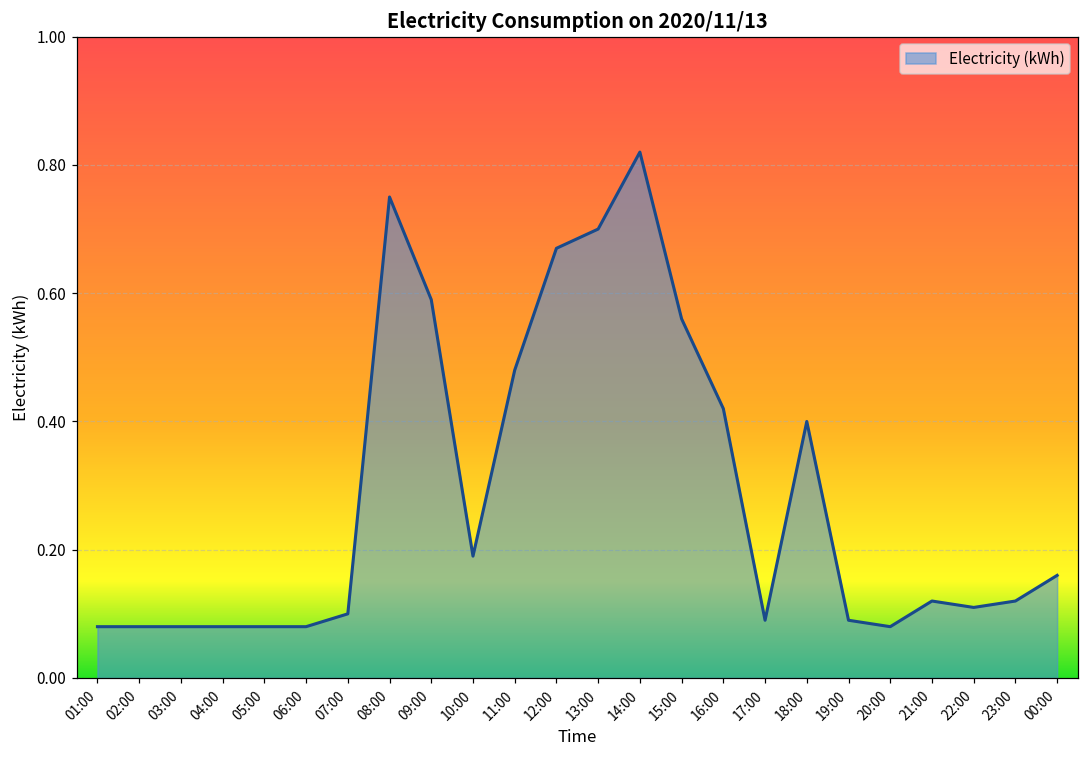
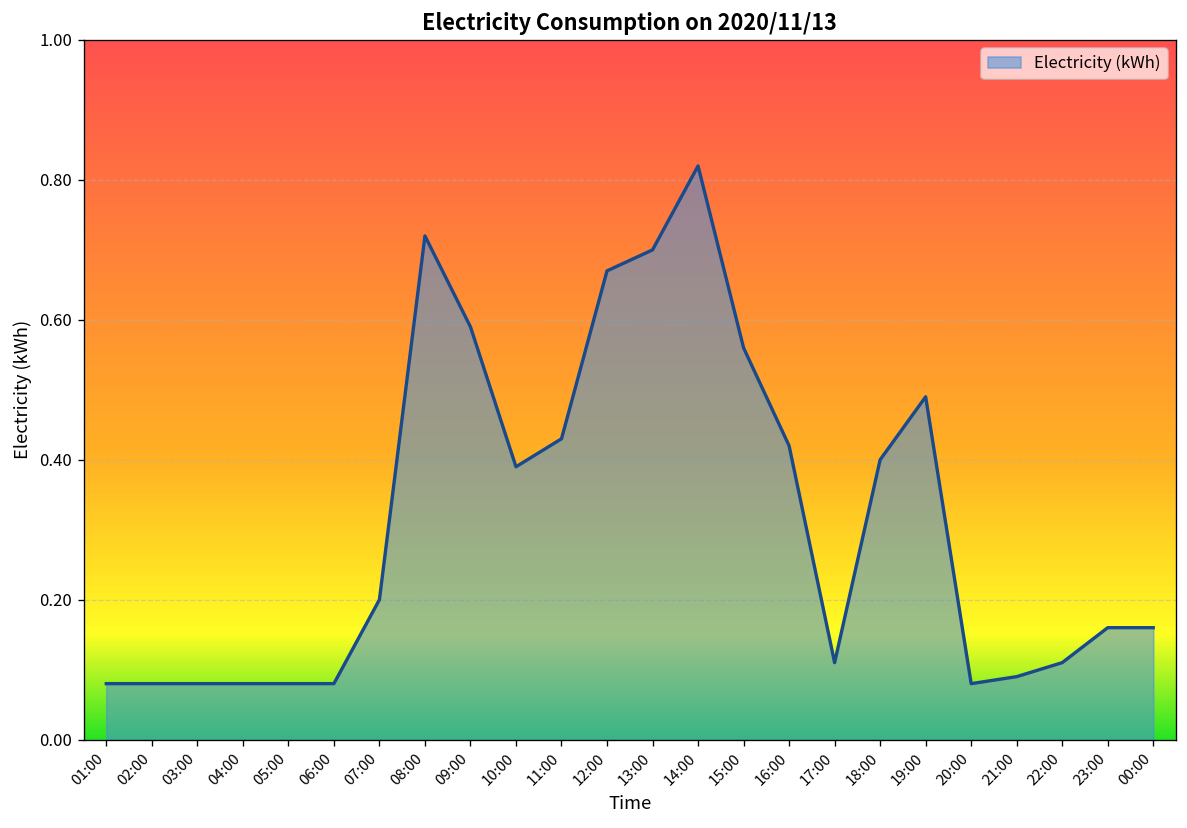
  {
    "01:00": 0.08,
    "02:00": 0.08,
    "03:00": 0.08,
    "04:00": 0.08,
    "05:00": 0.08,
    "06:00": 0.08,
-   "07:00": 0.1,
-   "08:00": 0.75,
+   "07:00": 0.2,
+   "08:00": 0.72,
    "09:00": 0.59,
-   "10:00": 0.19,
-   "11:00": 0.48,
+   "10:00": 0.39,
+   "11:00": 0.43,
    "12:00": 0.67,
    "13:00": 0.70,
    "14:00": 0.82,
    "15:00": 0.56,
    "16:00": 0.42,
-   "17:00": 0.09,
+   "17:00": 0.11,
    "18:00": 0.40,
-   "19:00": 0.09,
+   "19:00": 0.49,
    "20:00": 0.08,
-   "21:00": 0.12,
+   "21:00": 0.09,
    "22:00": 0.11,
-   "23:00": 0.12,
+   "23:00": 0.16,
    "00:00": 0.16
  }
